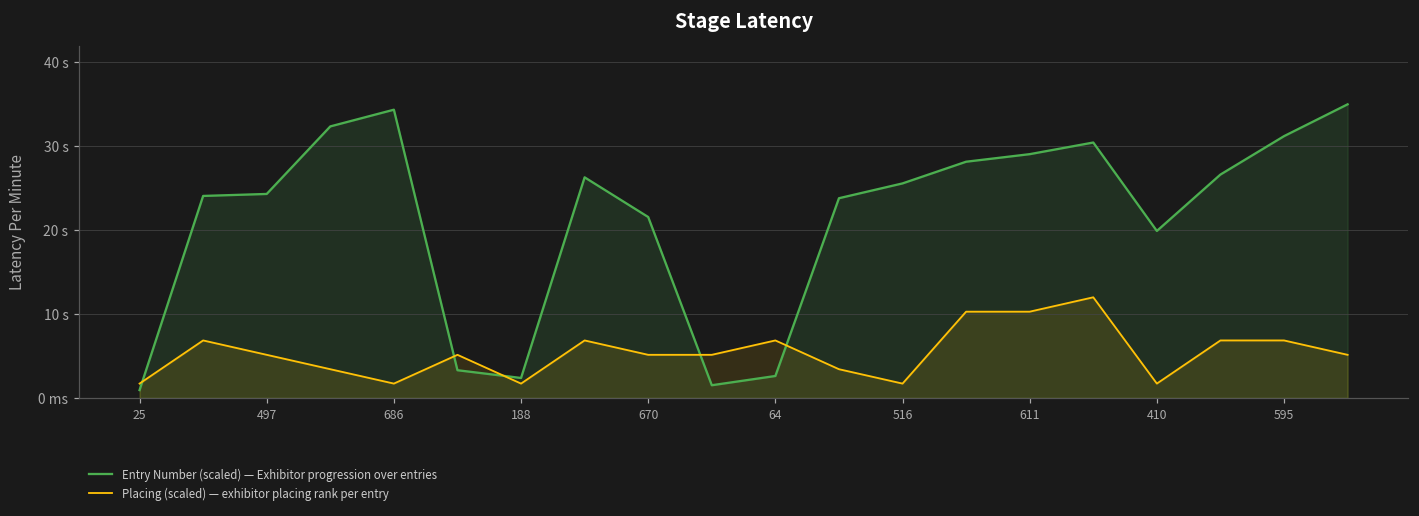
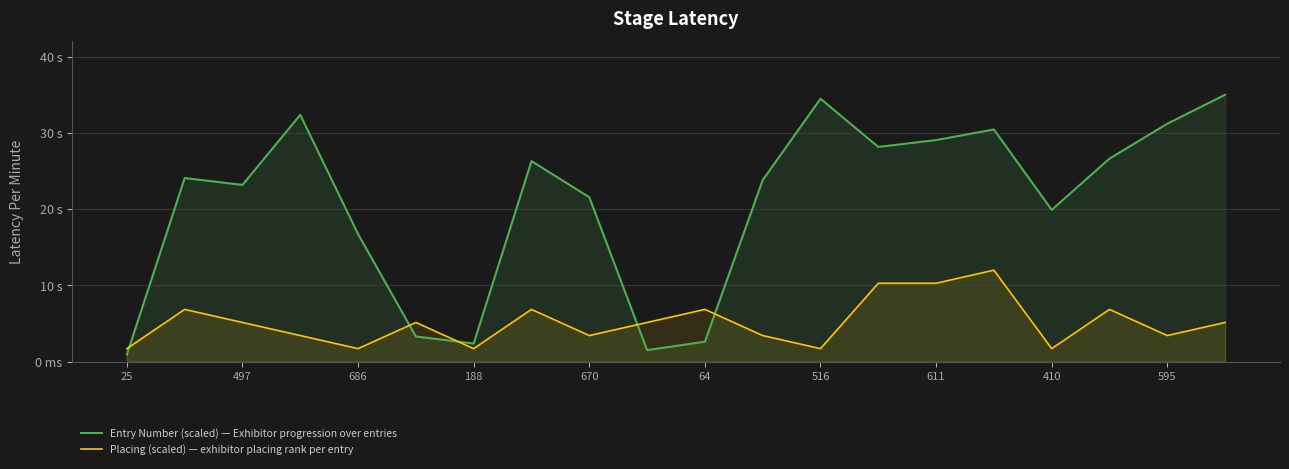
  {
    "Entry Number (scaled) — Exhibitor progression over entries": {
      "25": "1 s",
-     "497": "24 s",
-     "686": "34 s",
+     "497": "23 s",
+     "686": "17 s",
      "188": "2 s",
      "670": "22 s",
      "64": "3 s",
-     "516": "26 s",
+     "516": "34 s",
      "611": "29 s",
      "410": "20 s",
      "595": "31 s"
    },
    "Placing (scaled) — exhibitor placing rank per entry": {
      "25": "2 s",
      "497": "5 s",
      "686": "2 s",
      "188": "2 s",
-     "670": "5 s",
+     "670": "3 s",
      "64": "7 s",
      "516": "2 s",
      "611": "10 s",
      "410": "2 s",
-     "595": "7 s"
+     "595": "3 s"
    }
  }
